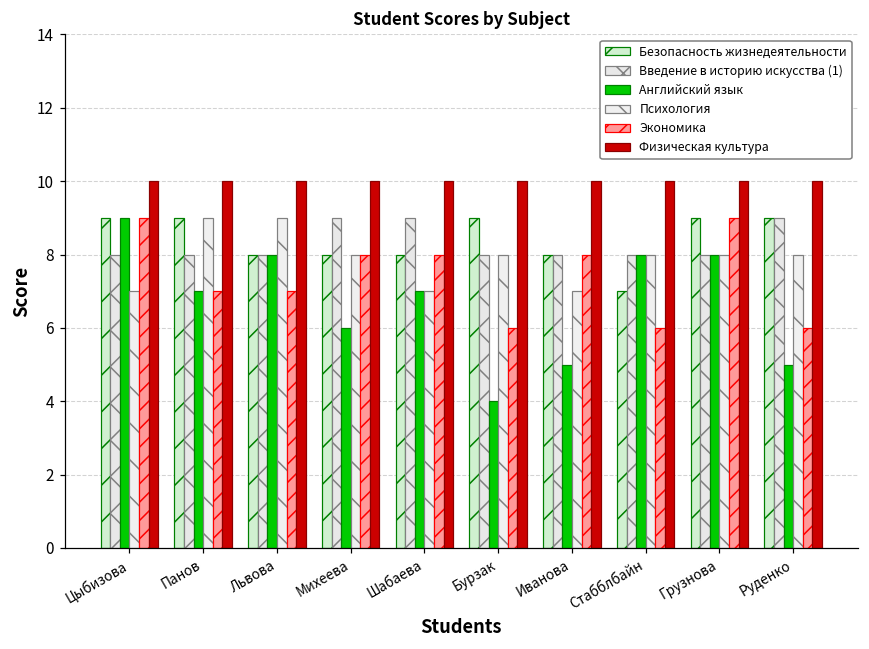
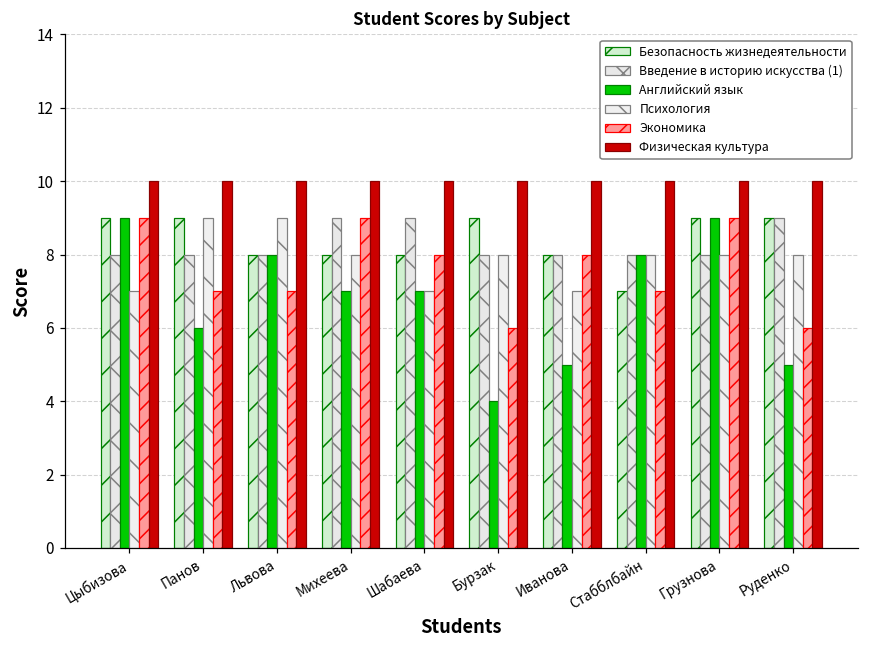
  {
    "Английский язык": {
      "Цыбизова": 9,
-     "Панов": 7,
+     "Панов": 6,
      "Львова": 8,
-     "Михеева": 6,
+     "Михеева": 7,
      "Шабаева": 7,
      "Бурзак": 4,
      "Иванова": 5,
      "Стабблбайн": 8,
-     "Грузнова": 8,
+     "Грузнова": 9,
      "Руденко": 5
    },
    "Экономика": {
      "Цыбизова": 9,
      "Панов": 7,
      "Львова": 7,
-     "Михеева": 8,
+     "Михеева": 9,
      "Шабаева": 8,
      "Бурзак": 6,
      "Иванова": 8,
-     "Стабблбайн": 6,
+     "Стабблбайн": 7,
      "Грузнова": 9,
      "Руденко": 6
    },
    "Физическая культура": {
      "Цыбизова": 10,
      "Панов": 10,
      "Львова": 10,
      "Михеева": 10,
      "Шабаева": 10,
      "Бурзак": 10,
      "Иванова": 10,
      "Стабблбайн": 10,
      "Грузнова": 10,
      "Руденко": 10
    }
  }
